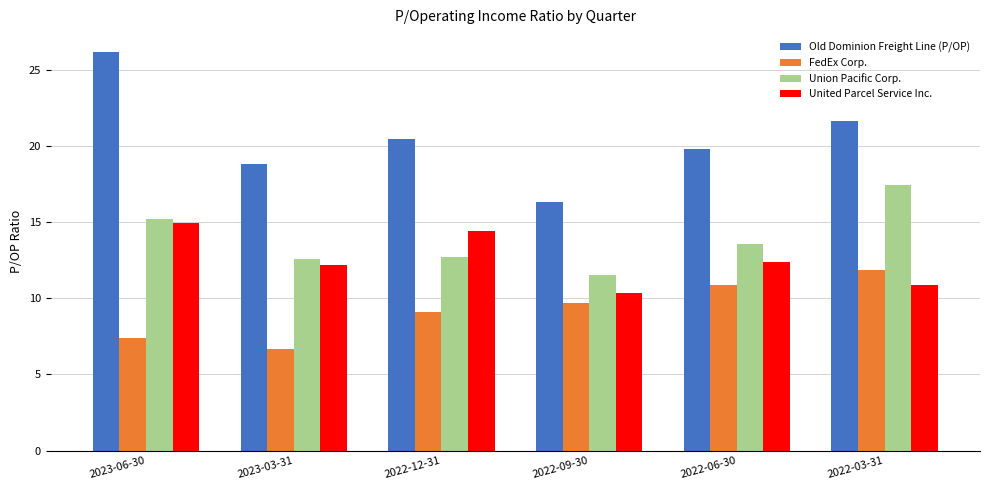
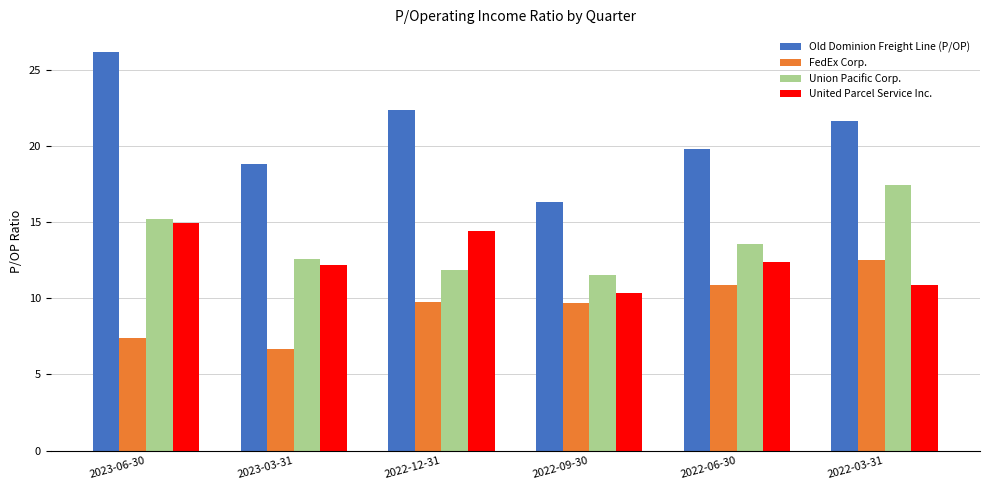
  {
    "Old Dominion Freight Line (P/OP)": {
      "2023-06-30": 26.2,
      "2023-03-31": 18.8,
-     "2022-12-31": 20.4,
+     "2022-12-31": 22.3,
      "2022-09-30": 16.3,
      "2022-06-30": 19.8,
      "2022-03-31": 21.6
    },
    "FedEx Corp.": {
      "2023-06-30": 7.4,
      "2023-03-31": 6.7,
-     "2022-12-31": 9.1,
+     "2022-12-31": 9.8,
      "2022-09-30": 9.7,
      "2022-06-30": 10.9,
-     "2022-03-31": 11.8
+     "2022-03-31": 12.5
    },
    "Union Pacific Corp.": {
      "2023-06-30": 15.2,
      "2023-03-31": 12.6,
-     "2022-12-31": 12.7,
+     "2022-12-31": 11.9,
      "2022-09-30": 11.5,
      "2022-06-30": 13.6,
      "2022-03-31": 17.4
    },
    "United Parcel Service Inc.": {
      "2023-06-30": 14.9,
      "2023-03-31": 12.2,
      "2022-12-31": 14.4,
      "2022-09-30": 10.3,
      "2022-06-30": 12.4,
      "2022-03-31": 10.9
    }
  }
